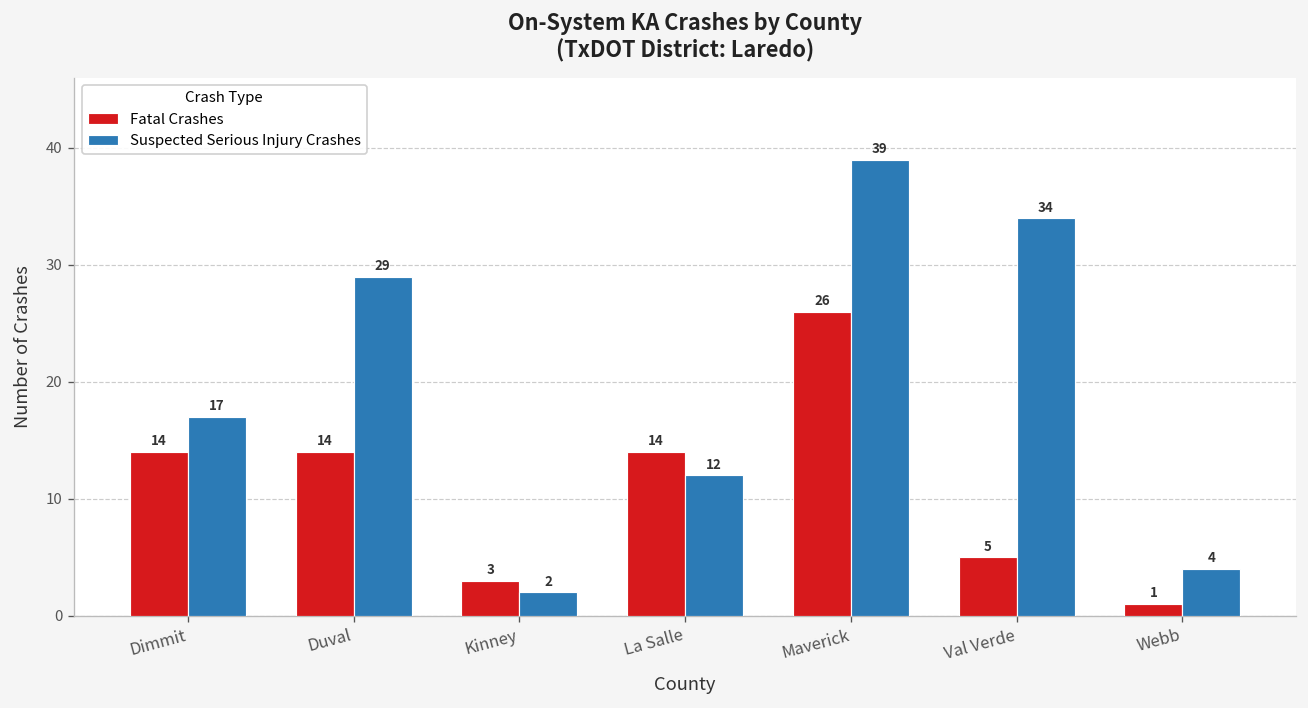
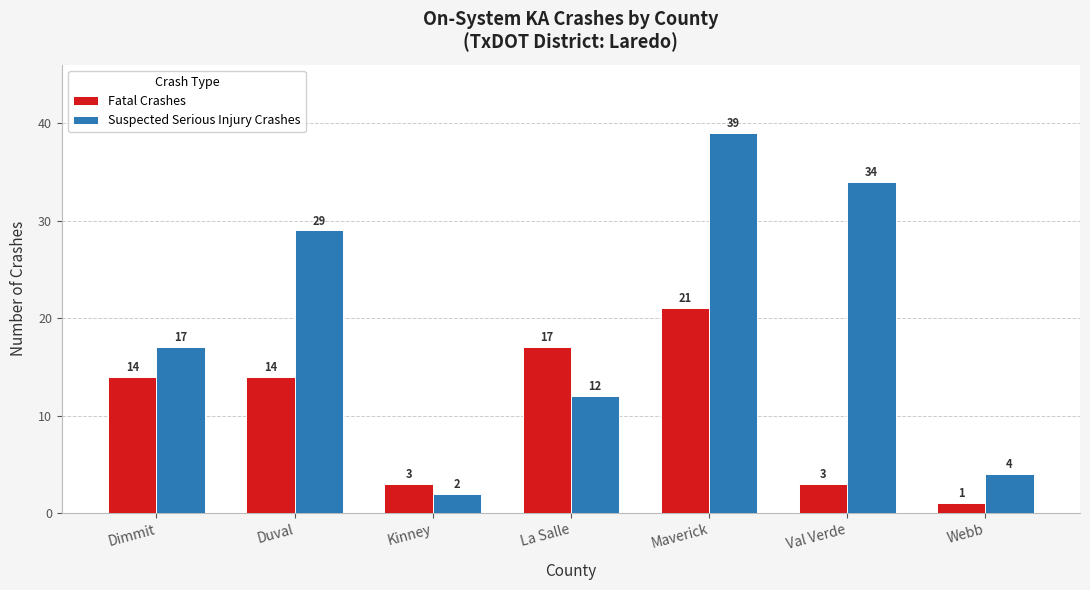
  {
    "Fatal Crashes": {
      "Dimmit": 14,
      "Duval": 14,
      "Kinney": 3,
-     "La Salle": 14,
-     "Maverick": 26,
-     "Val Verde": 5,
+     "La Salle": 17,
+     "Maverick": 21,
+     "Val Verde": 3,
      "Webb": 1
    },
    "Suspected Serious Injury Crashes": {
      "Dimmit": 17,
      "Duval": 29,
      "Kinney": 2,
      "La Salle": 12,
      "Maverick": 39,
      "Val Verde": 34,
      "Webb": 4
    }
  }
